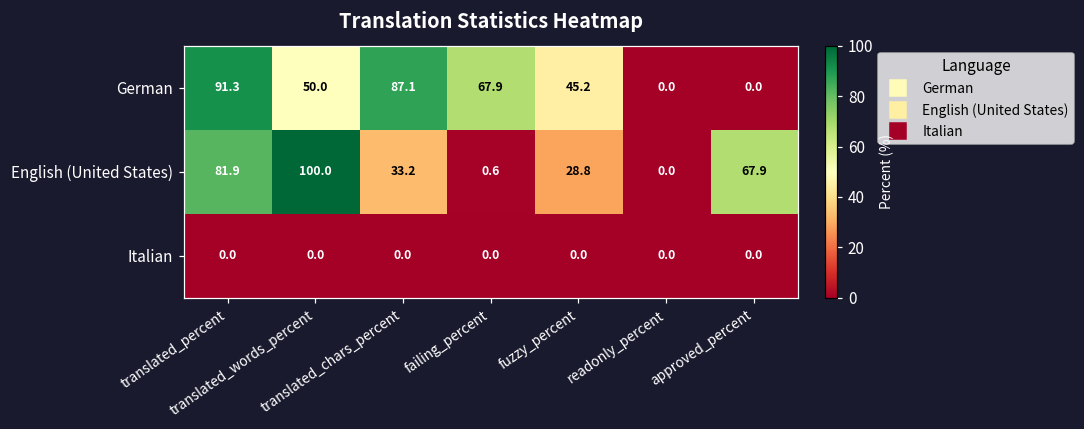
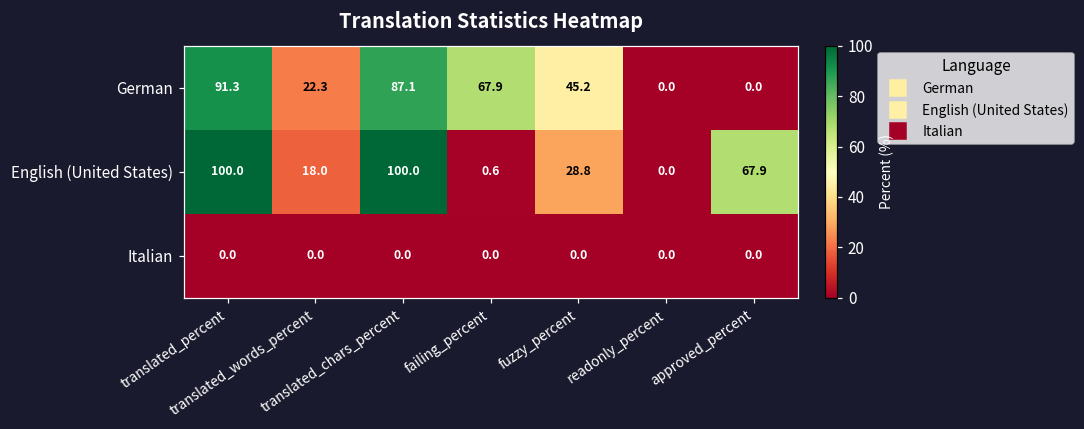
  {
    "German": {
      "translated_percent": 91.3,
-     "translated_words_percent": 50.0,
+     "translated_words_percent": 22.3,
      "translated_chars_percent": 87.1,
      "failing_percent": 67.9,
      "fuzzy_percent": 45.2,
      "readonly_percent": 0.0,
      "approved_percent": 0.0
    },
    "English (United States)": {
-     "translated_percent": 81.9,
-     "translated_words_percent": 100.0,
-     "translated_chars_percent": 33.2,
+     "translated_percent": 100.0,
+     "translated_words_percent": 18.0,
+     "translated_chars_percent": 100.0,
      "failing_percent": 0.6,
      "fuzzy_percent": 28.8,
      "readonly_percent": 0.0,
      "approved_percent": 67.9
    },
    "Italian": {
      "translated_percent": 0.0,
      "translated_words_percent": 0.0,
      "translated_chars_percent": 0.0,
      "failing_percent": 0.0,
      "fuzzy_percent": 0.0,
      "readonly_percent": 0.0,
      "approved_percent": 0.0
    }
  }
